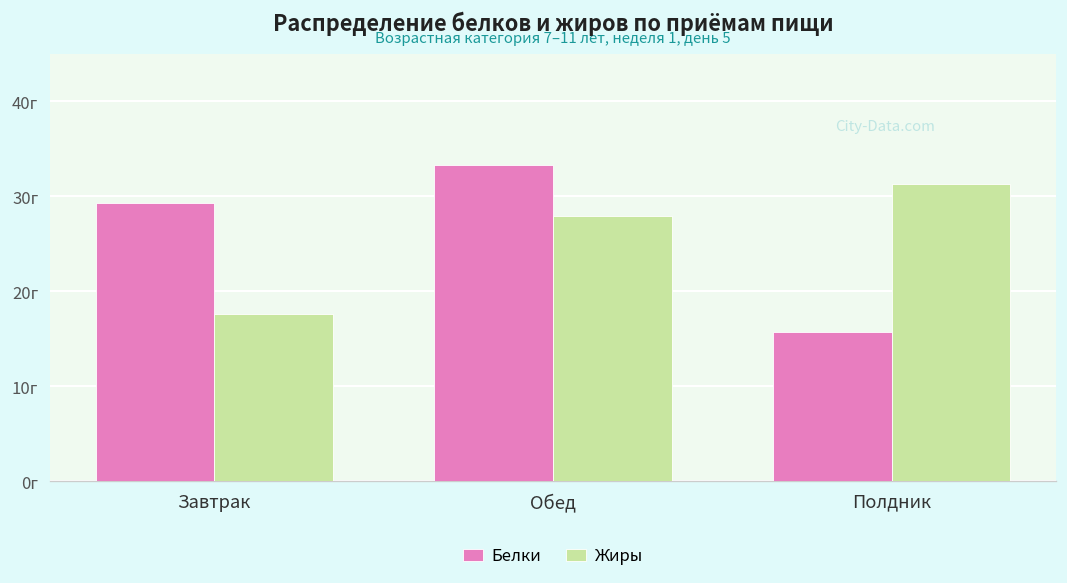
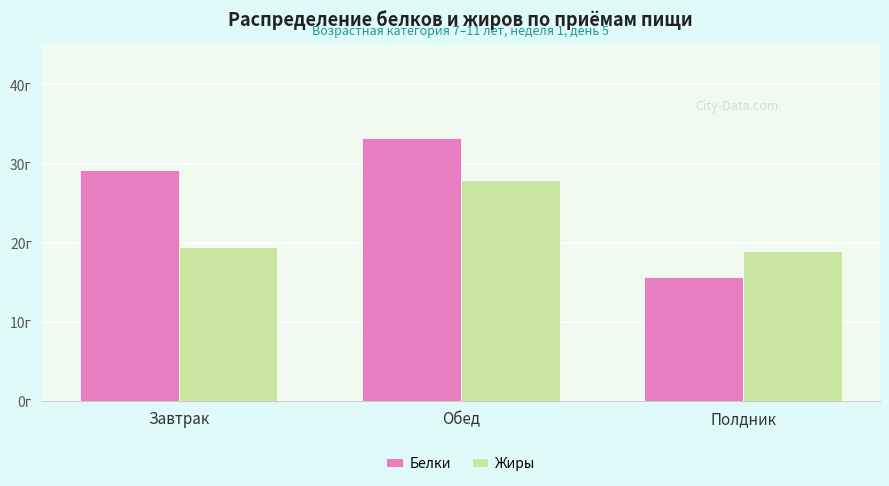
  {
    "Белки": {
      "Завтрак": "29г",
      "Обед": "33г",
      "Полдник": "16г"
    },
    "Жиры": {
-     "Завтрак": "18г",
+     "Завтрак": "19г",
      "Обед": "28г",
-     "Полдник": "31г"
+     "Полдник": "19г"
    }
  }
